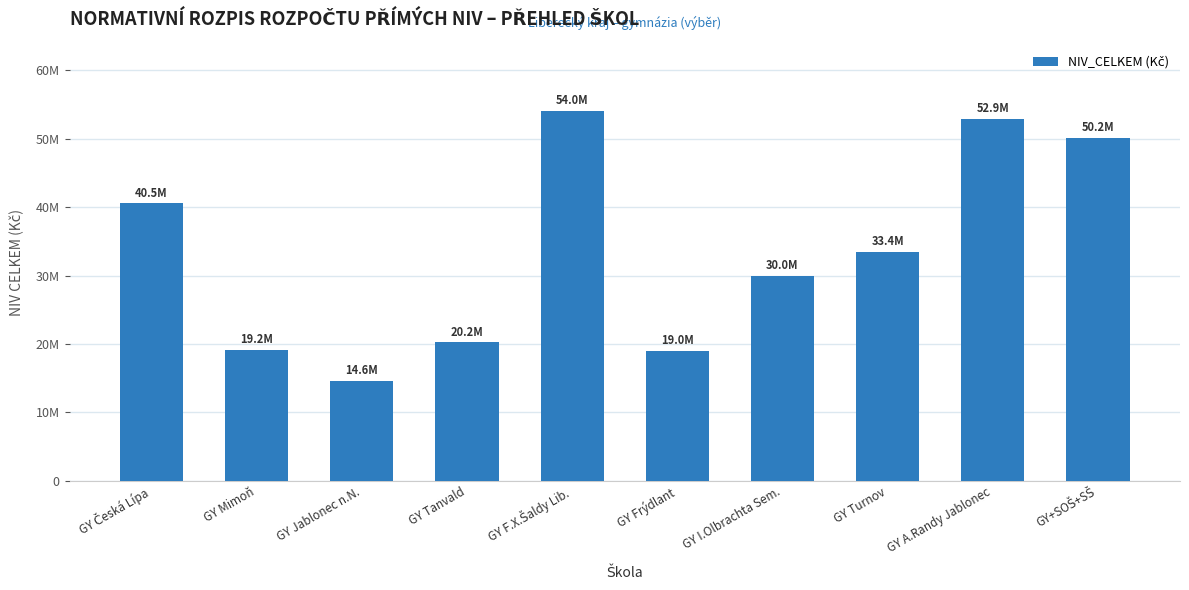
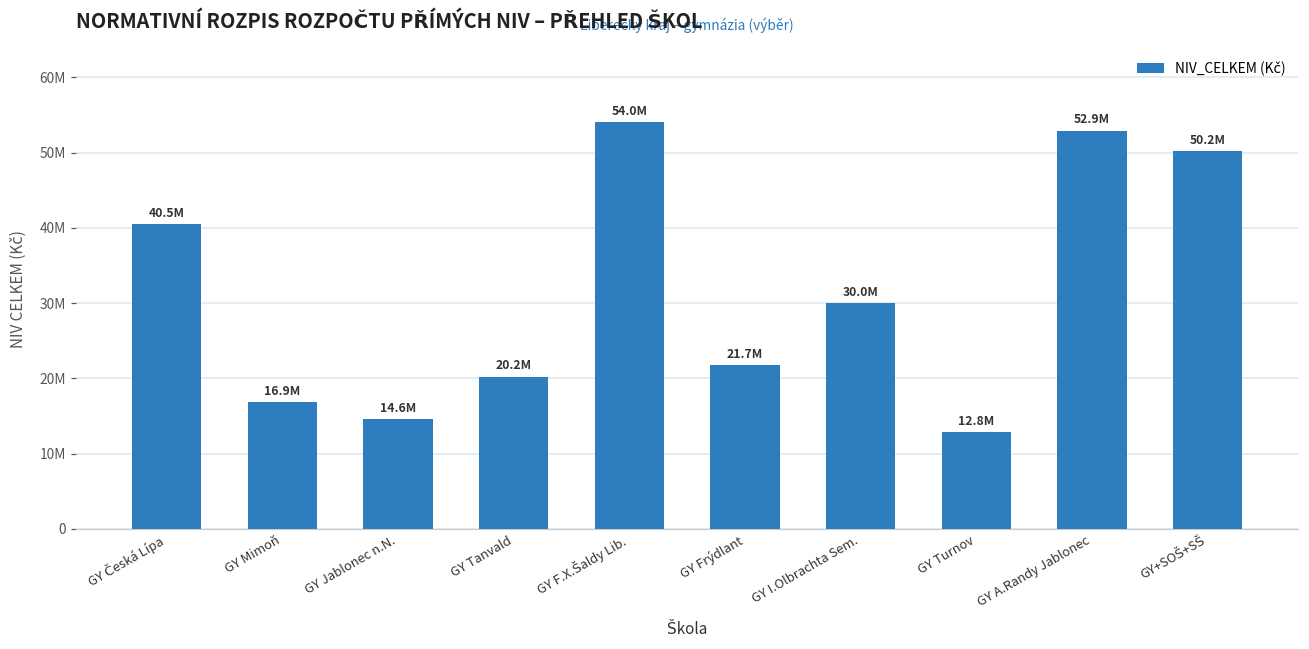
  {
    "GY Česká Lípa": "40.5M",
-   "GY Mimoň": "19.2M",
+   "GY Mimoň": "16.9M",
    "GY Jablonec n.N.": "14.6M",
    "GY Tanvald": "20.2M",
    "GY F.X.Šaldy Lib.": "54.0M",
-   "GY Frýdlant": "19.0M",
+   "GY Frýdlant": "21.7M",
    "GY I.Olbrachta Sem.": "30.0M",
-   "GY Turnov": "33.4M",
+   "GY Turnov": "12.8M",
    "GY A.Randy Jablonec": "52.9M",
    "GY+SOŠ+SŠ": "50.2M"
  }
